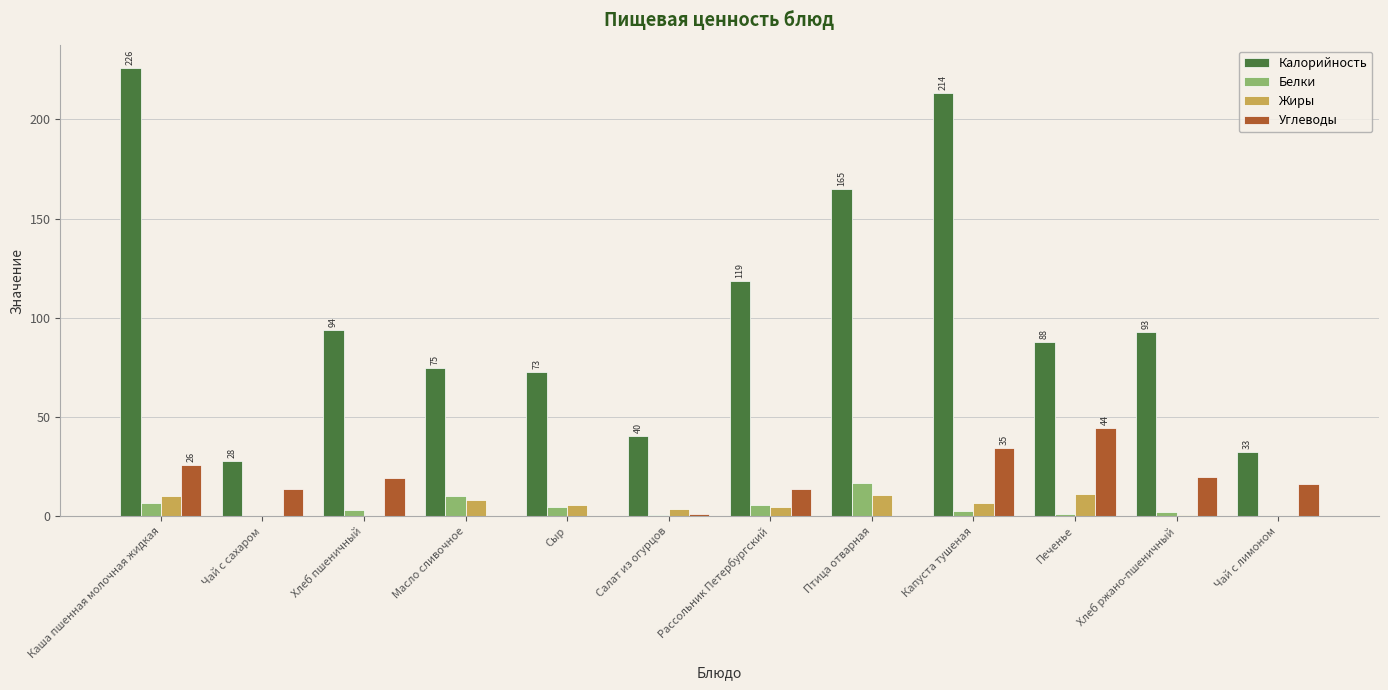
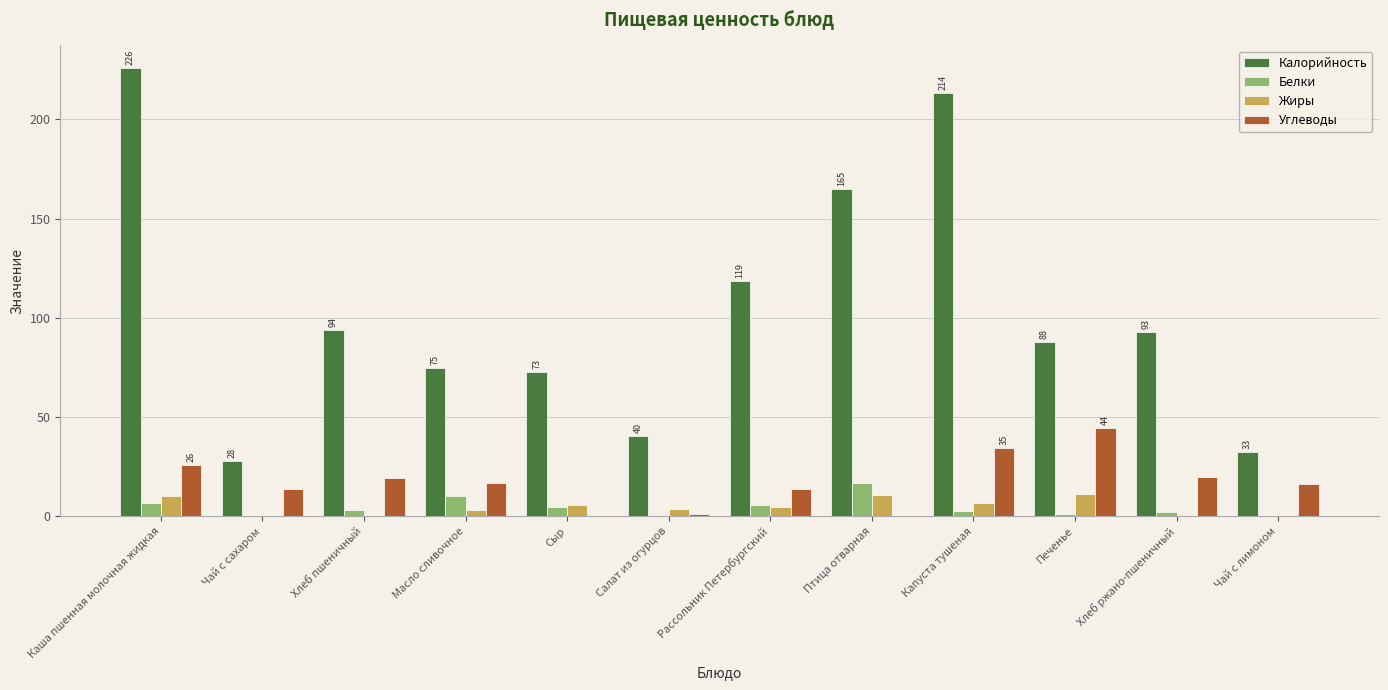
  {
    "Калорийность": {
      "Каша пшенная молочная жидкая": 226,
      "Чай с сахаром": 28,
      "Хлеб пшеничный": 94,
      "Масло сливочное": 75,
      "Сыр": 73,
      "Салат из огурцов": 40,
      "Рассольник Петербургский": 119,
      "Птица отварная": 165,
      "Капуста тушеная": 214,
      "Печенье": 88,
      "Хлеб ржано-пшеничный": 93,
      "Чай с лимоном": 33
    },
    "Белки": {
      "Каша пшенная молочная жидкая": 7,
      "Хлеб пшеничный": 3,
      "Масло сливочное": 10,
      "Сыр": 5,
      "Рассольник Петербургский": 6,
      "Птица отварная": 17,
      "Капуста тушеная": 3,
      "Печенье": 1,
      "Хлеб ржано-пшеничный": 2
    },
    "Жиры": {
      "Каша пшенная молочная жидкая": 10,
      "Чай с сахаром": 0,
-     "Масло сливочное": 8,
+     "Масло сливочное": 3,
      "Сыр": 6,
      "Салат из огурцов": 4,
      "Рассольник Петербургский": 5,
      "Птица отварная": 11,
      "Капуста тушеная": 6,
      "Печенье": 12,
      "Чай с лимоном": 0
    },
    "Углеводы": {
      "Чай с сахаром": 14,
      "Хлеб пшеничный": 19,
-     "Масло сливочное": 0,
+     "Масло сливочное": 17,
      "Сыр": 0,
      "Салат из огурцов": 1,
      "Рассольник Петербургский": 14,
      "Птица отварная": 0,
      "Хлеб ржано-пшеничный": 20,
      "Чай с лимоном": 16
    }
  }
